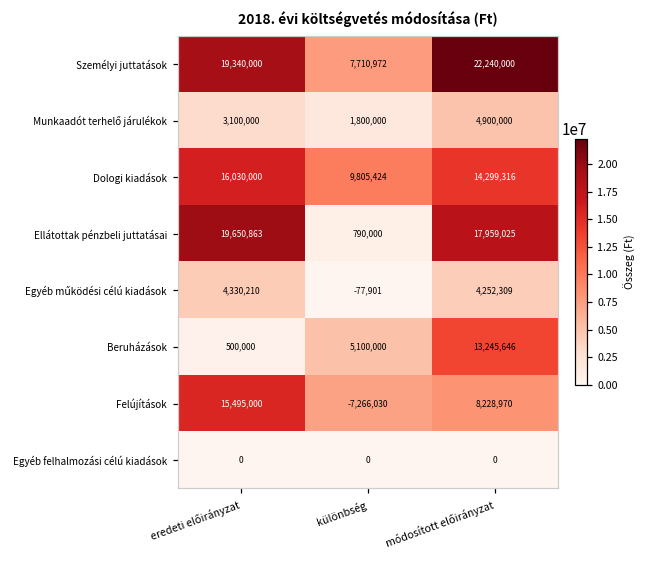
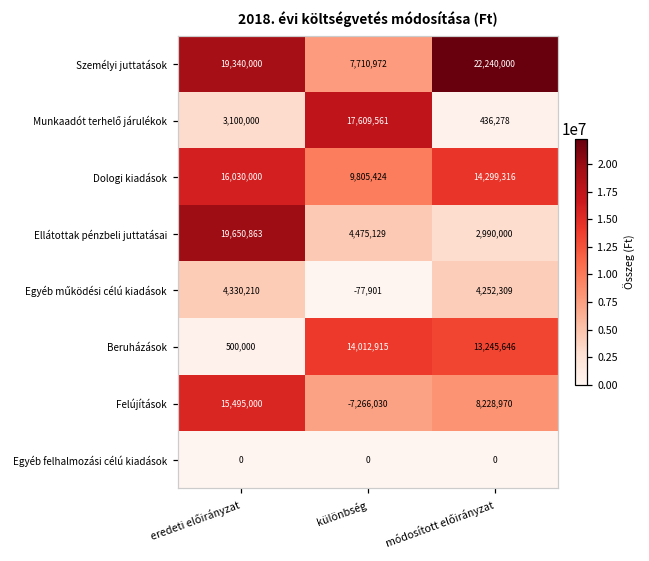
  {
    "Személyi juttatások": {
      "eredeti előirányzat": "19,340,000",
      "különbség": "7,710,972",
      "módosított előirányzat": "22,240,000"
    },
    "Munkaadót terhelő járulékok": {
      "eredeti előirányzat": "3,100,000",
-     "különbség": "1,800,000",
-     "módosított előirányzat": "4,900,000"
+     "különbség": "17,609,561",
+     "módosított előirányzat": "436,278"
    },
    "Dologi kiadások": {
      "eredeti előirányzat": "16,030,000",
      "különbség": "9,805,424",
      "módosított előirányzat": "14,299,316"
    },
    "Ellátottak pénzbeli juttatásai": {
      "eredeti előirányzat": "19,650,863",
-     "különbség": "790,000",
-     "módosított előirányzat": "17,959,025"
+     "különbség": "4,475,129",
+     "módosított előirányzat": "2,990,000"
    },
    "Egyéb működési célú kiadások": {
      "eredeti előirányzat": "4,330,210",
      "különbség": "-77,901",
      "módosított előirányzat": "4,252,309"
    },
    "Beruházások": {
      "eredeti előirányzat": "500,000",
-     "különbség": "5,100,000",
+     "különbség": "14,012,915",
      "módosított előirányzat": "13,245,646"
    },
    "Felújítások": {
      "eredeti előirányzat": "15,495,000",
      "különbség": "-7,266,030",
      "módosított előirányzat": "8,228,970"
    },
    "Egyéb felhalmozási célú kiadások": {
      "eredeti előirányzat": "0",
      "különbség": "0",
      "módosított előirányzat": "0"
    }
  }
